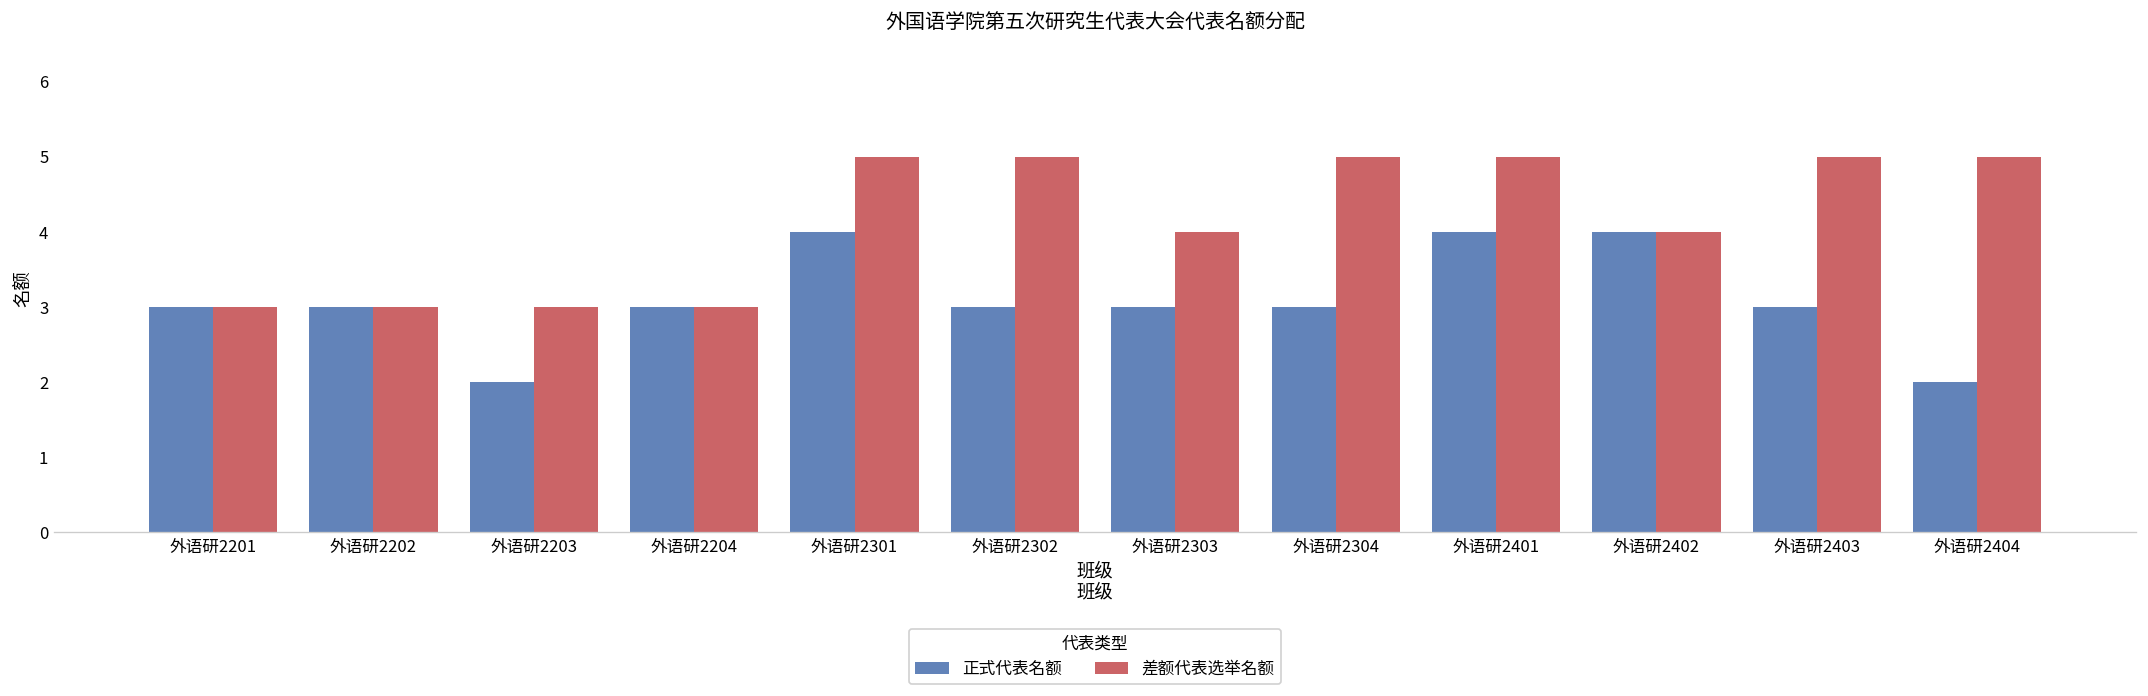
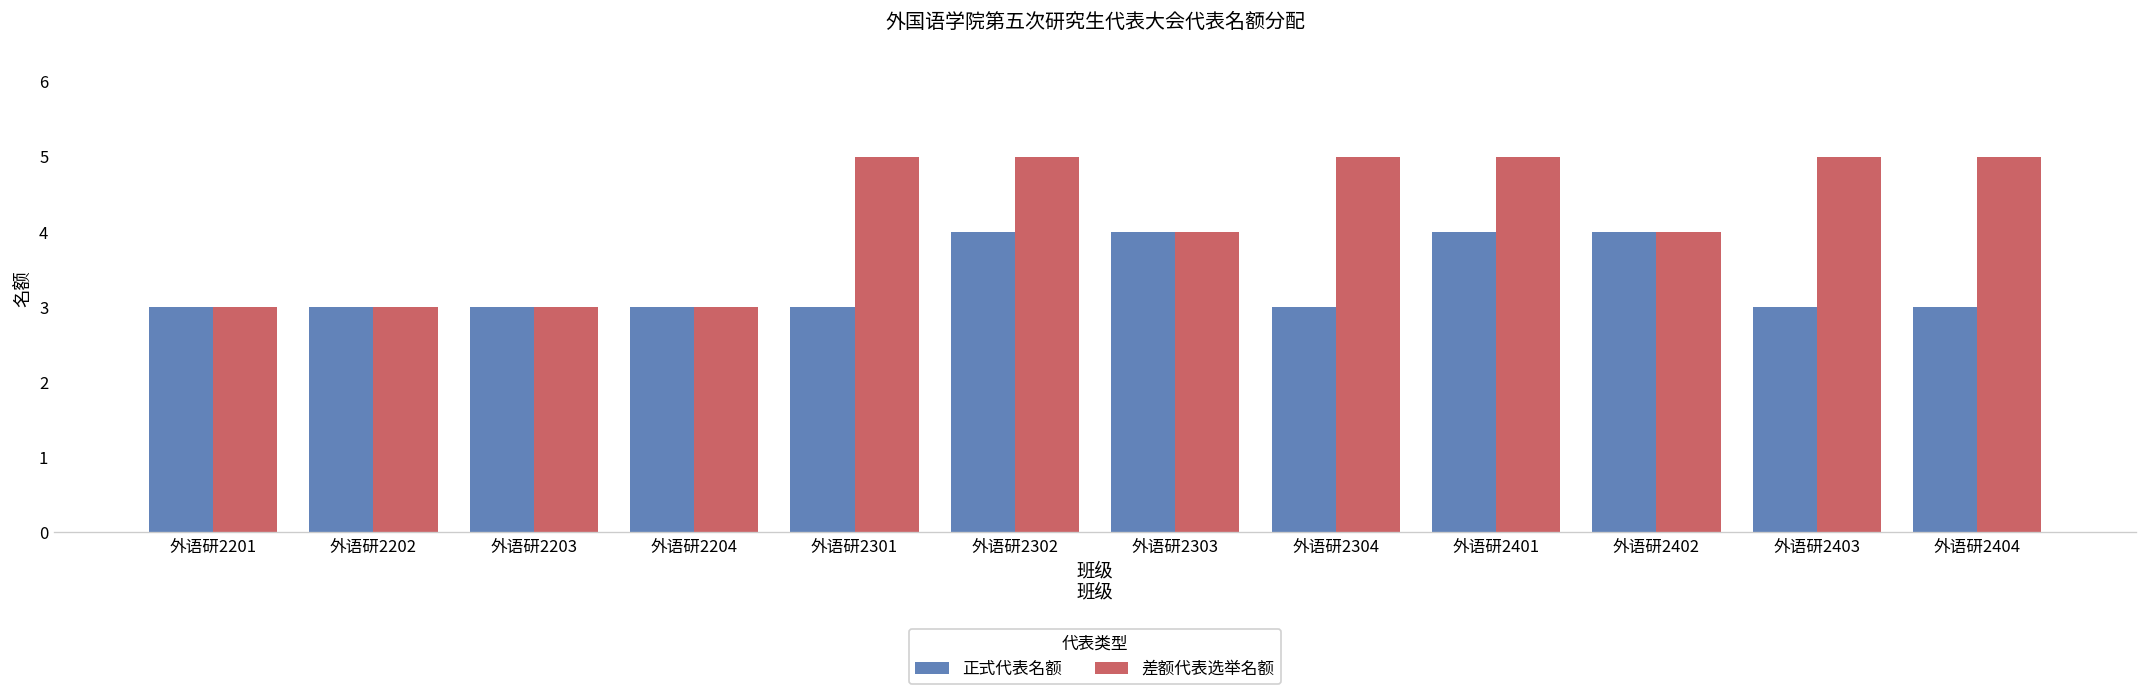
  {
    "正式代表名额": {
      "外语研2201": 3,
      "外语研2202": 3,
-     "外语研2203": 2,
+     "外语研2203": 3,
      "外语研2204": 3,
-     "外语研2301": 4,
-     "外语研2302": 3,
-     "外语研2303": 3,
+     "外语研2301": 3,
+     "外语研2302": 4,
+     "外语研2303": 4,
      "外语研2304": 3,
      "外语研2401": 4,
      "外语研2402": 4,
      "外语研2403": 3,
-     "外语研2404": 2
+     "外语研2404": 3
    },
    "差额代表选举名额": {
      "外语研2201": 3,
      "外语研2202": 3,
      "外语研2203": 3,
      "外语研2204": 3,
      "外语研2301": 5,
      "外语研2302": 5,
      "外语研2303": 4,
      "外语研2304": 5,
      "外语研2401": 5,
      "外语研2402": 4,
      "外语研2403": 5,
      "外语研2404": 5
    }
  }
